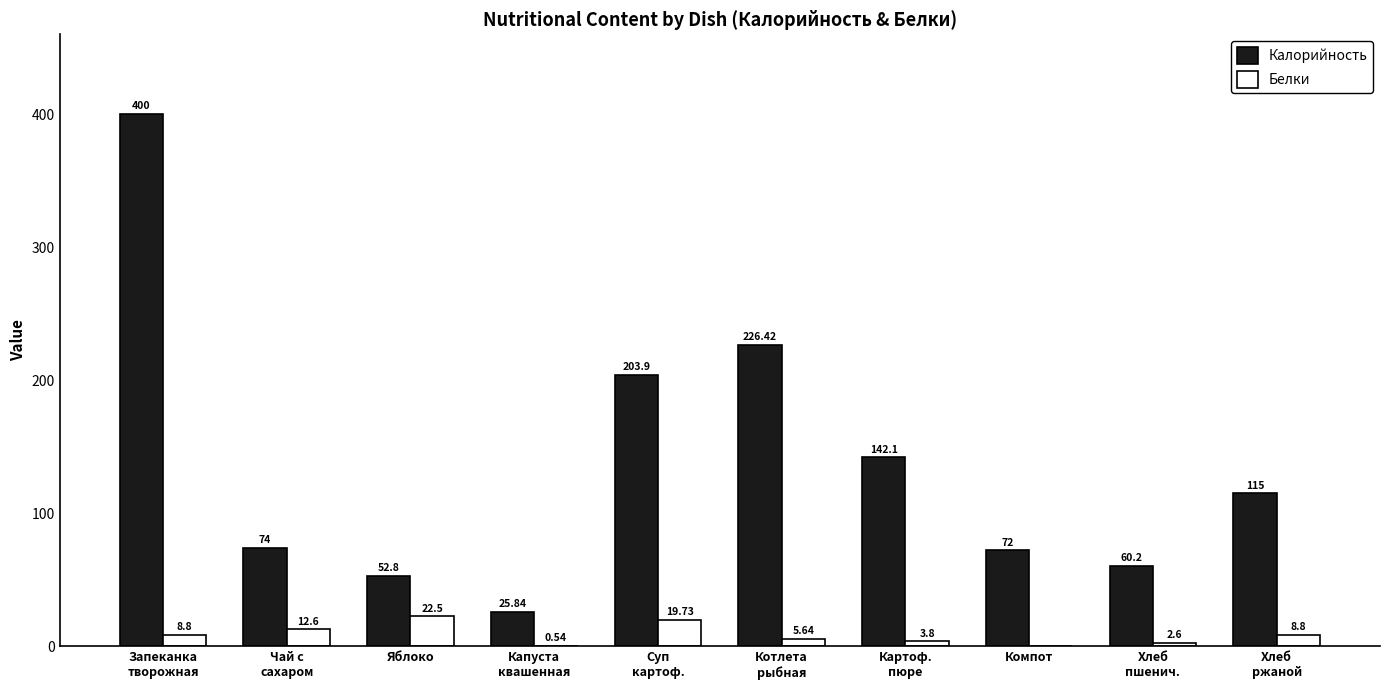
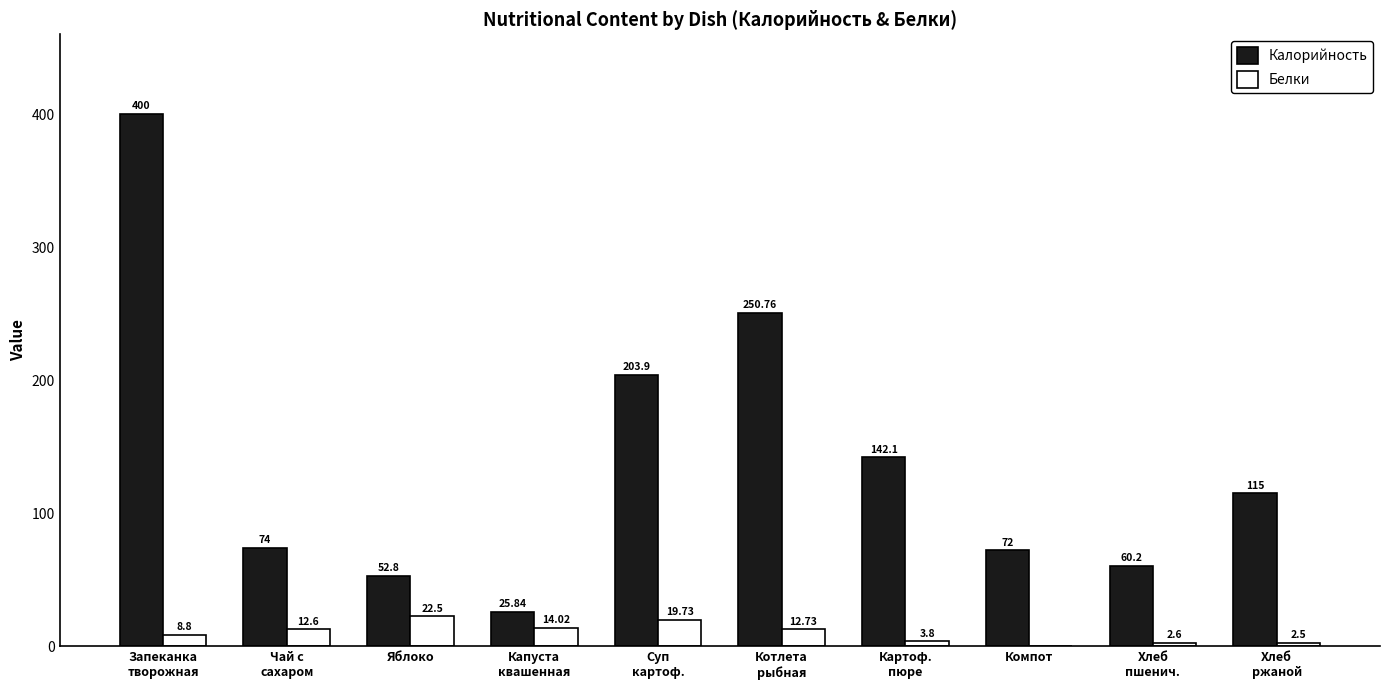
  {
    "Калорийность": {
      "Запеканка творожная": 400,
      "Чай с сахаром": 74,
      "Яблоко": 52.8,
      "Капуста квашенная": 25.84,
      "Суп картоф.": 203.9,
-     "Котлета рыбная": 226.42,
+     "Котлета рыбная": 250.76,
      "Картоф. пюре": 142.1,
      "Компот": 72,
      "Хлеб пшенич.": 60.2,
      "Хлеб ржаной": 115
    },
    "Белки": {
      "Запеканка творожная": 8.8,
      "Чай с сахаром": 12.6,
      "Яблоко": 22.5,
-     "Капуста квашенная": 0.54,
+     "Капуста квашенная": 14.02,
      "Суп картоф.": 19.73,
-     "Котлета рыбная": 5.64,
+     "Котлета рыбная": 12.73,
      "Картоф. пюре": 3.8,
      "Хлеб пшенич.": 2.6,
-     "Хлеб ржаной": 8.8
+     "Хлеб ржаной": 2.5
    }
  }
